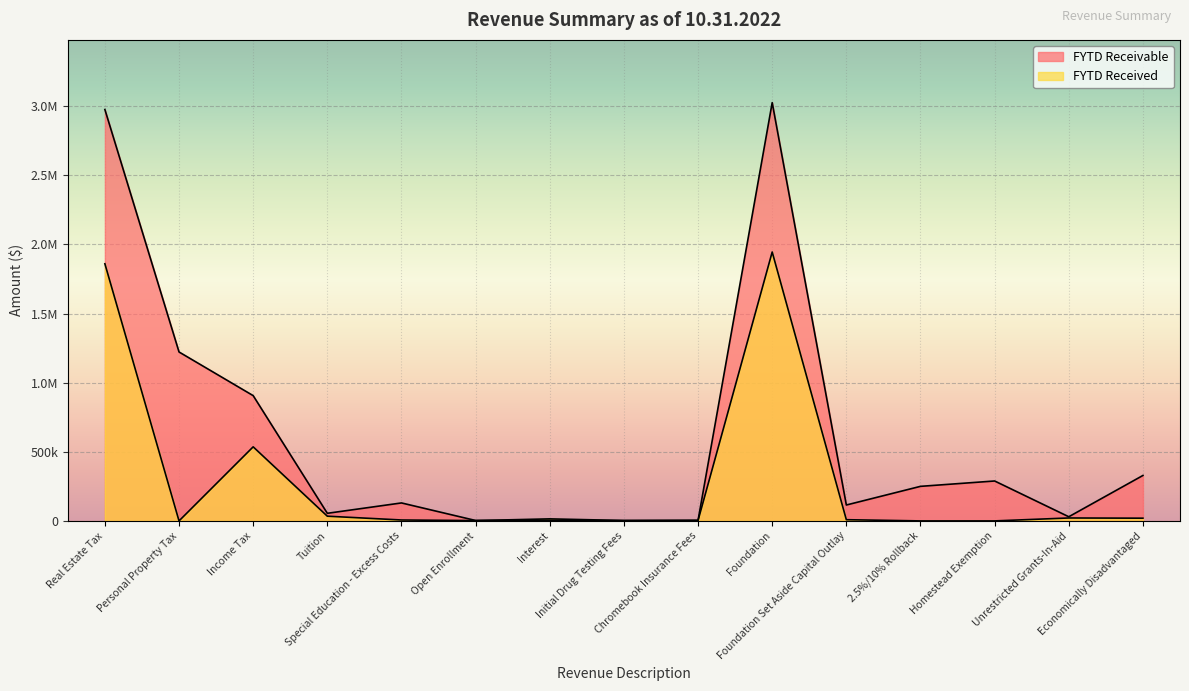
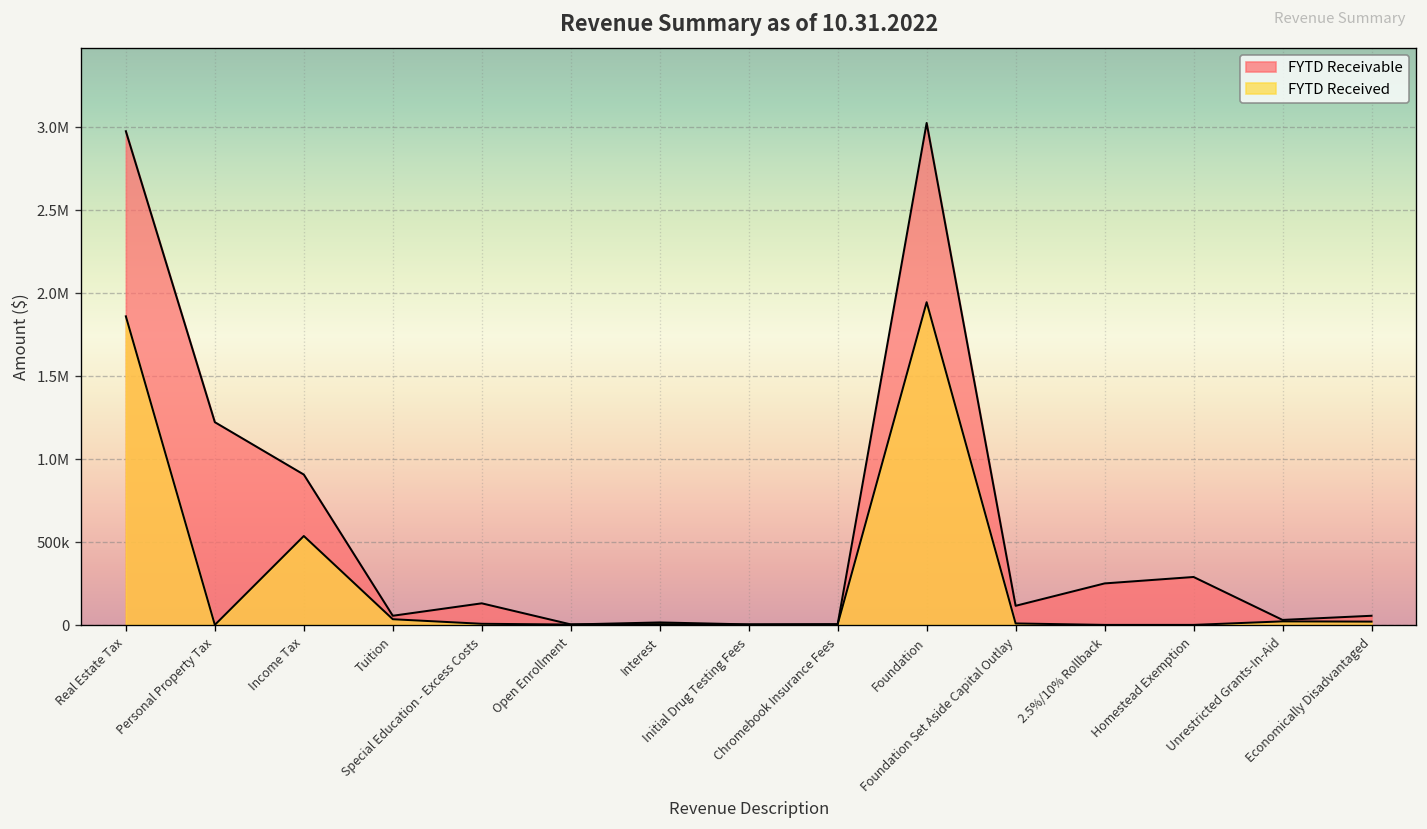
  {
    "FYTD Receivable": {
      "Real Estate Tax": 2980000,
      "Personal Property Tax": 1220000,
      "Income Tax": 910000,
      "Tuition": 60000,
      "Special Education - Excess Costs": 130000,
      "Foundation": 3030000,
      "Foundation Set Aside Capital Outlay": 120000,
      "2.5%/10% Rollback": 250000,
      "Homestead Exemption": 290000,
-     "Economically Disadvantaged": 330000
+     "Economically Disadvantaged": 60000
    },
    "FYTD Received": {
      "Real Estate Tax": 1860000,
      "Personal Property Tax": 0,
      "Income Tax": 540000,
      "Tuition": 30000,
      "Special Education - Excess Costs": 10000,
      "Foundation": 1950000,
      "Foundation Set Aside Capital Outlay": 10000,
      "2.5%/10% Rollback": 0,
      "Homestead Exemption": 0,
      "Economically Disadvantaged": 20000
    }
  }
